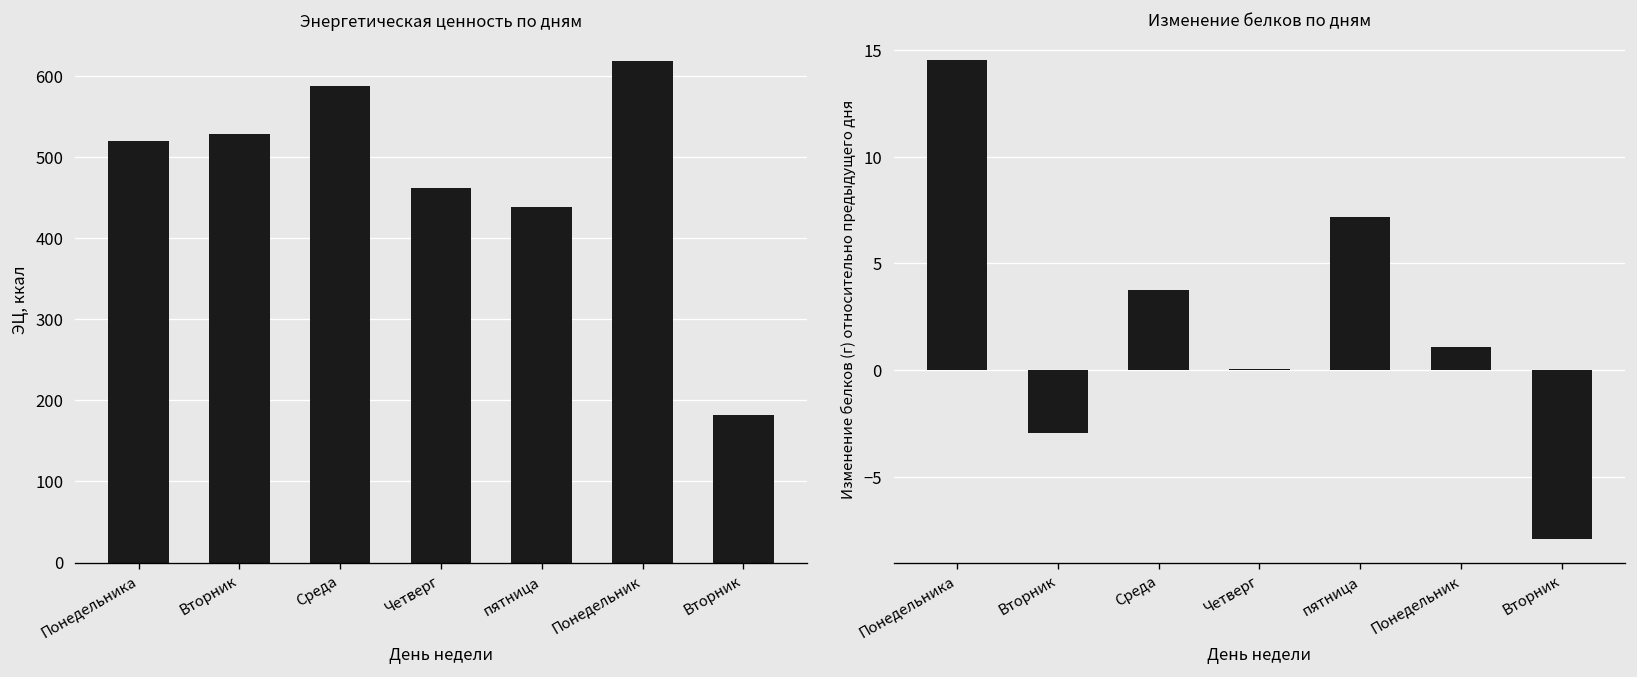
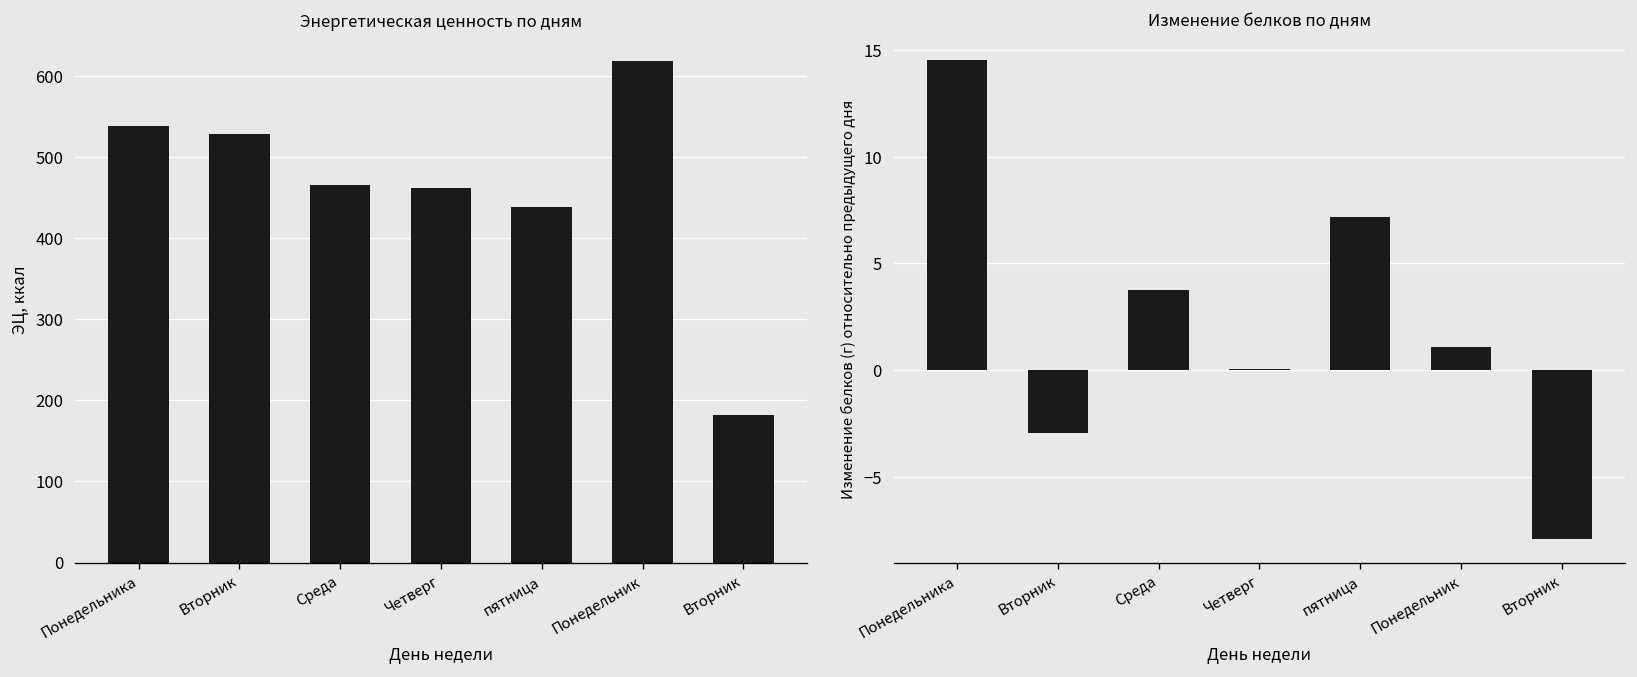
  {
    "Энергетическая ценность по дням": {
-     "Понедельника": 520,
-     "Среда": 590,
+     "Понедельника": 540,
+     "Среда": 470,
      "Четверг": 460,
      "пятница": 440,
      "Понедельник": 620
    },
    "Изменение белков по дням": {
      "Понедельника": 14.5,
      "Среда": 3.8,
      "пятница": 7.2,
      "Понедельник": 1.1
    }
  }
